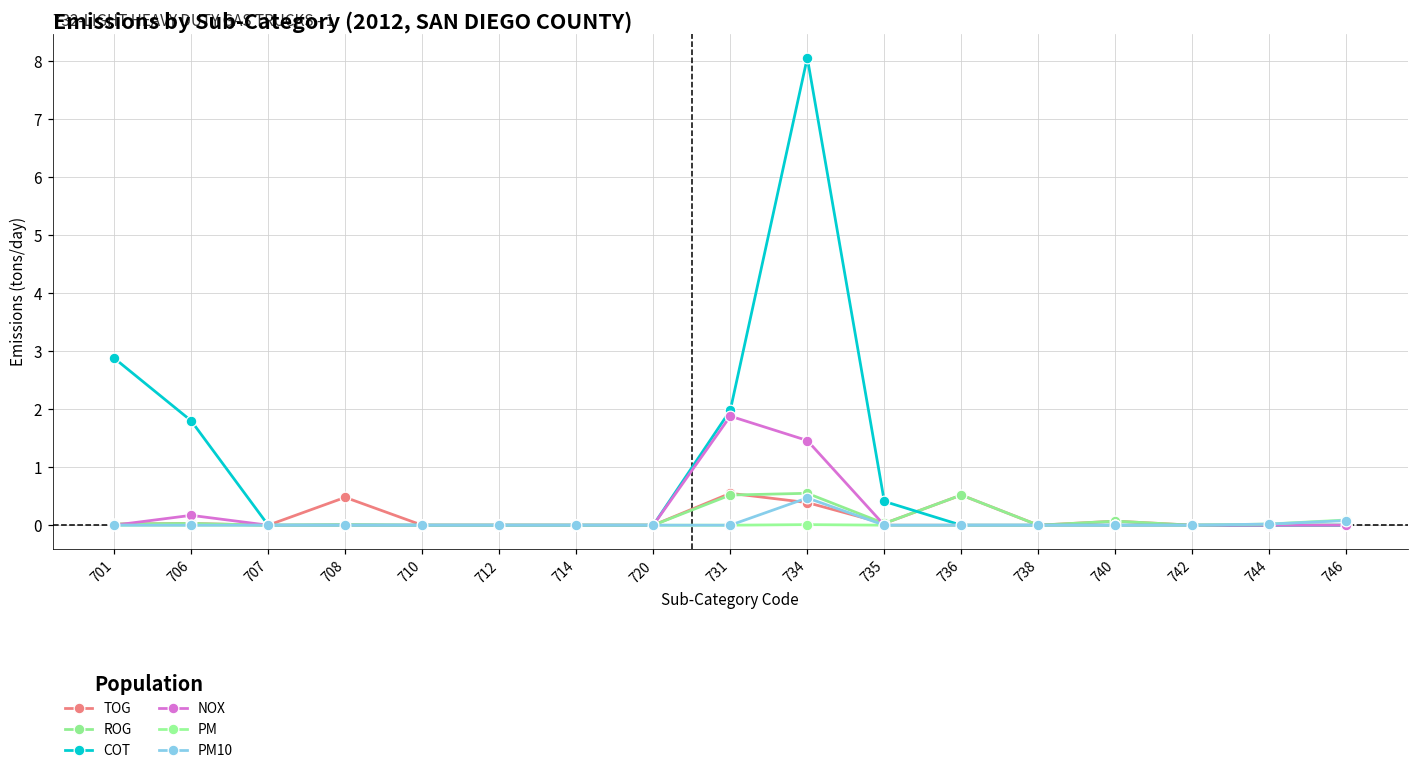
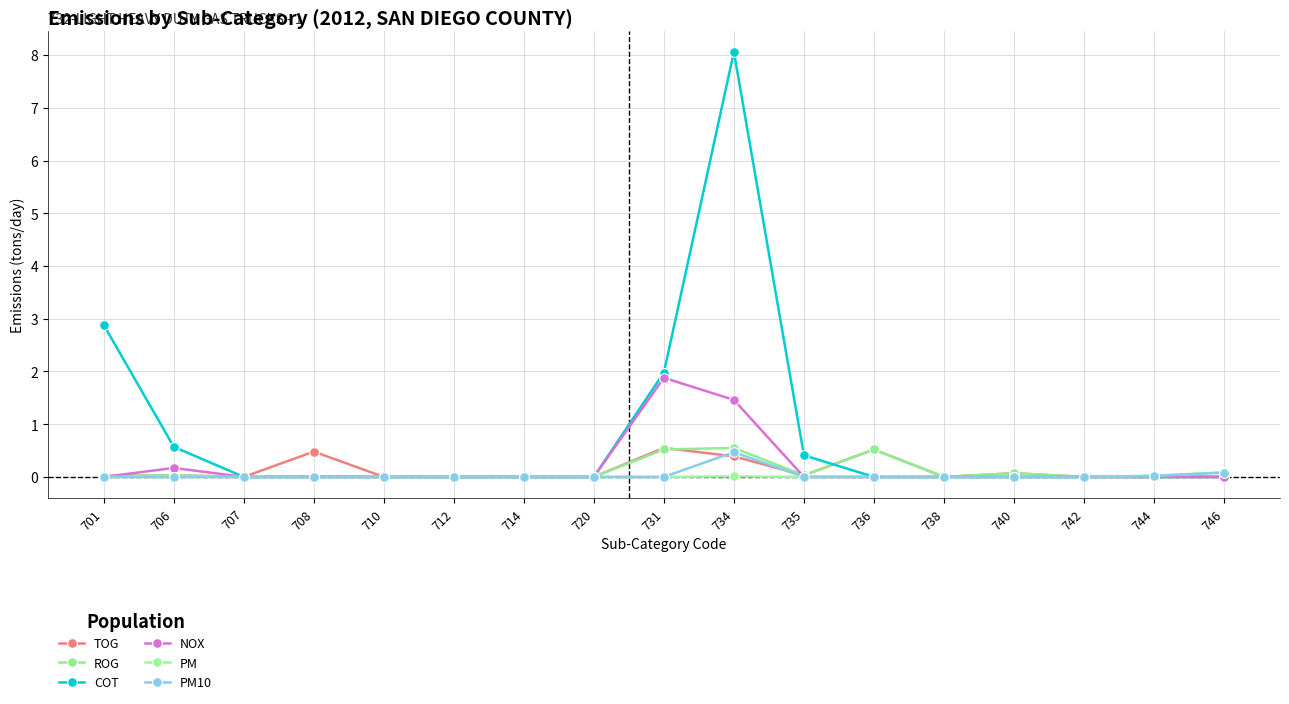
  {
    "TOG": {
      "708": 0.5,
      "734": 0.4
    },
    "COT": {
      "701": 2.9,
-     "706": 1.8,
+     "706": 0.6,
      "731": 2.0,
      "734": 8.1,
      "735": 0.4
    },
    "NOX": {
      "706": 0.2,
      "731": 1.9,
      "734": 1.5
    },
    "PM10": {
      "734": 0.5
    }
  }
